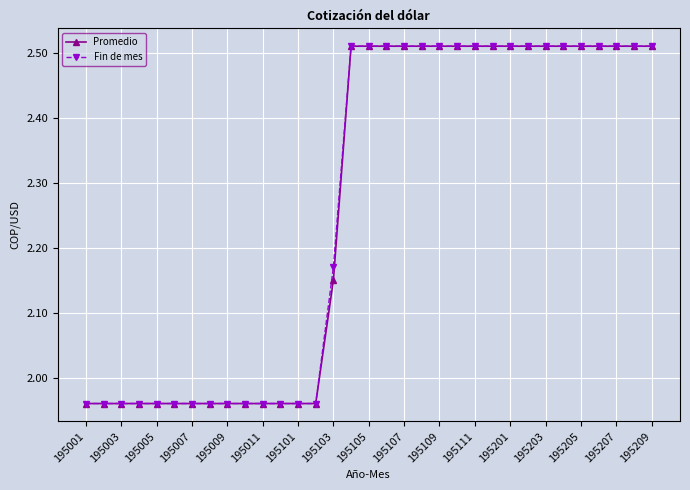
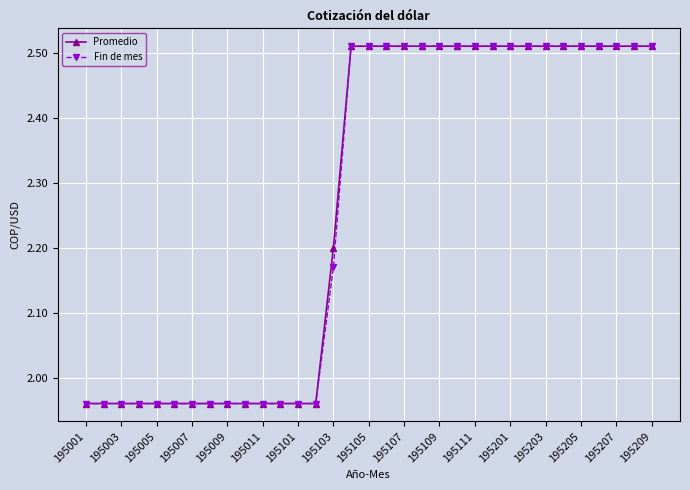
  {
    "Promedio": {
-     "195103": 2.15
+     "195103": 2.20
    },
    "Fin de mes": {
      "195103": 2.17
    }
  }
